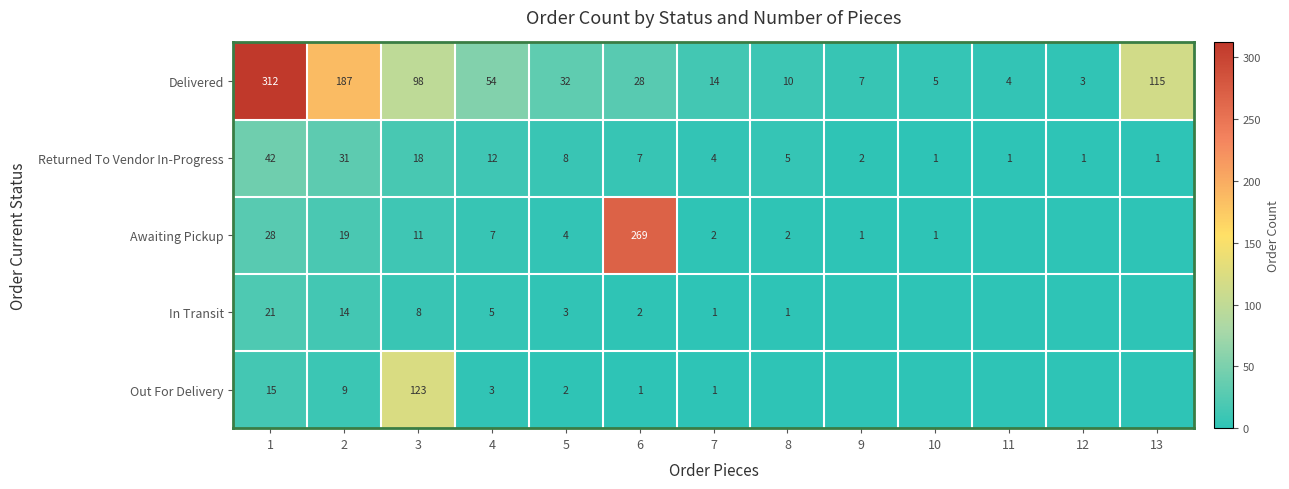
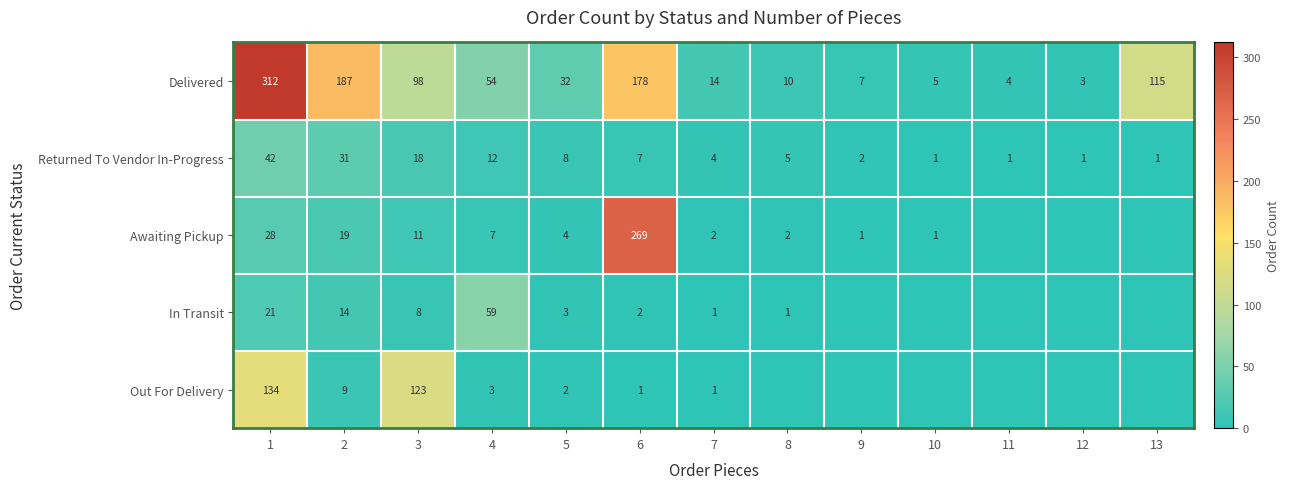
  {
    "Delivered": {
      "1": 312,
      "2": 187,
      "3": 98,
      "4": 54,
      "5": 32,
-     "6": 28,
+     "6": 178,
      "7": 14,
      "8": 10,
      "9": 7,
      "10": 5,
      "11": 4,
      "12": 3,
      "13": 115
    },
    "Returned To Vendor In-Progress": {
      "1": 42,
      "2": 31,
      "3": 18,
      "4": 12,
      "5": 8,
      "6": 7,
      "7": 4,
      "8": 5,
      "9": 2,
      "10": 1,
      "11": 1,
      "12": 1,
      "13": 1
    },
    "Awaiting Pickup": {
      "1": 28,
      "2": 19,
      "3": 11,
      "4": 7,
      "5": 4,
      "6": 269,
      "7": 2,
      "8": 2,
      "9": 1,
      "10": 1
    },
    "In Transit": {
      "1": 21,
      "2": 14,
      "3": 8,
-     "4": 5,
+     "4": 59,
      "5": 3,
      "6": 2,
      "7": 1,
      "8": 1
    },
    "Out For Delivery": {
-     "1": 15,
+     "1": 134,
      "2": 9,
      "3": 123,
      "4": 3,
      "5": 2,
      "6": 1,
      "7": 1
    }
  }
